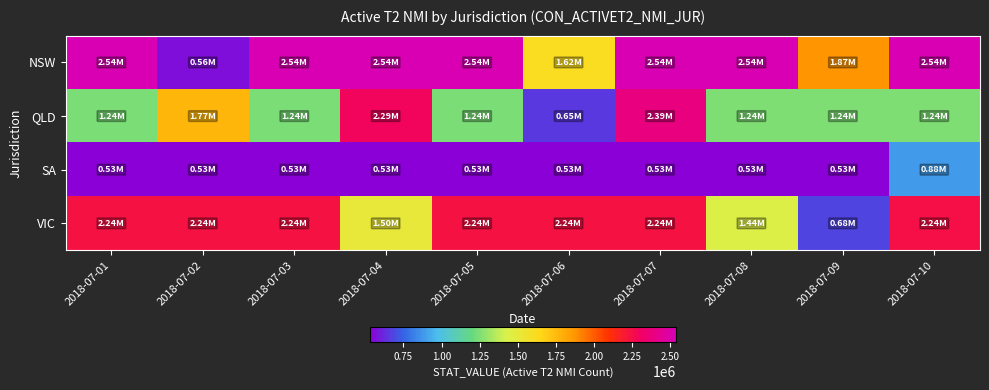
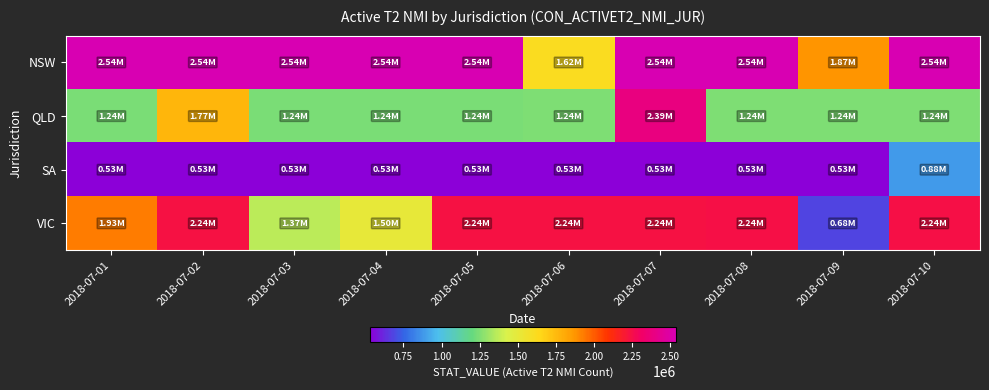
  {
    "NSW": {
-     "2018-07-02": "0.56M"
+     "2018-07-02": "2.54M"
    },
    "QLD": {
-     "2018-07-04": "2.29M",
-     "2018-07-06": "0.65M"
+     "2018-07-04": "1.24M",
+     "2018-07-06": "1.24M"
    },
    "VIC": {
-     "2018-07-01": "2.24M",
-     "2018-07-03": "2.24M",
-     "2018-07-08": "1.44M"
+     "2018-07-01": "1.93M",
+     "2018-07-03": "1.37M",
+     "2018-07-08": "2.24M"
    }
  }
